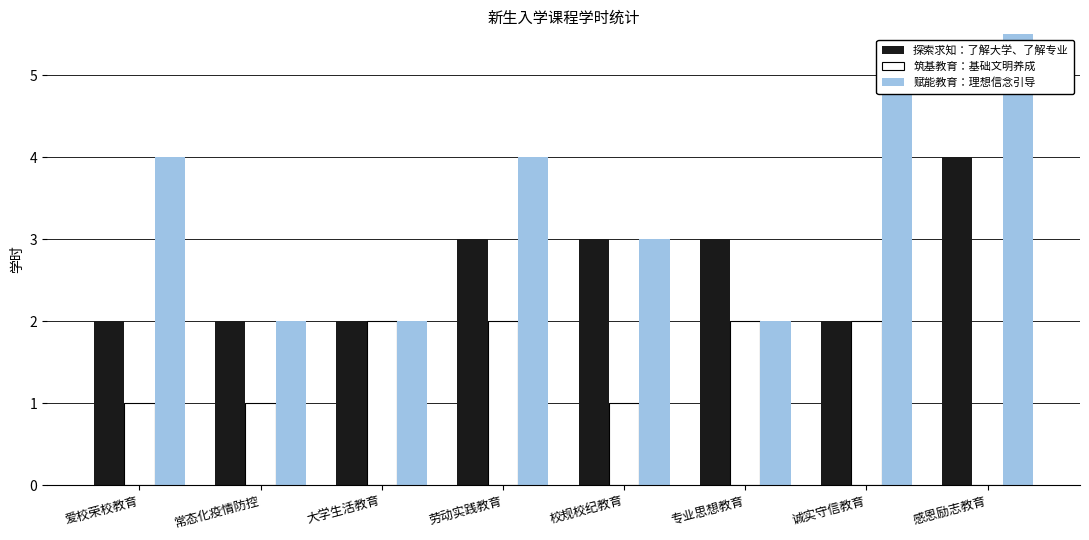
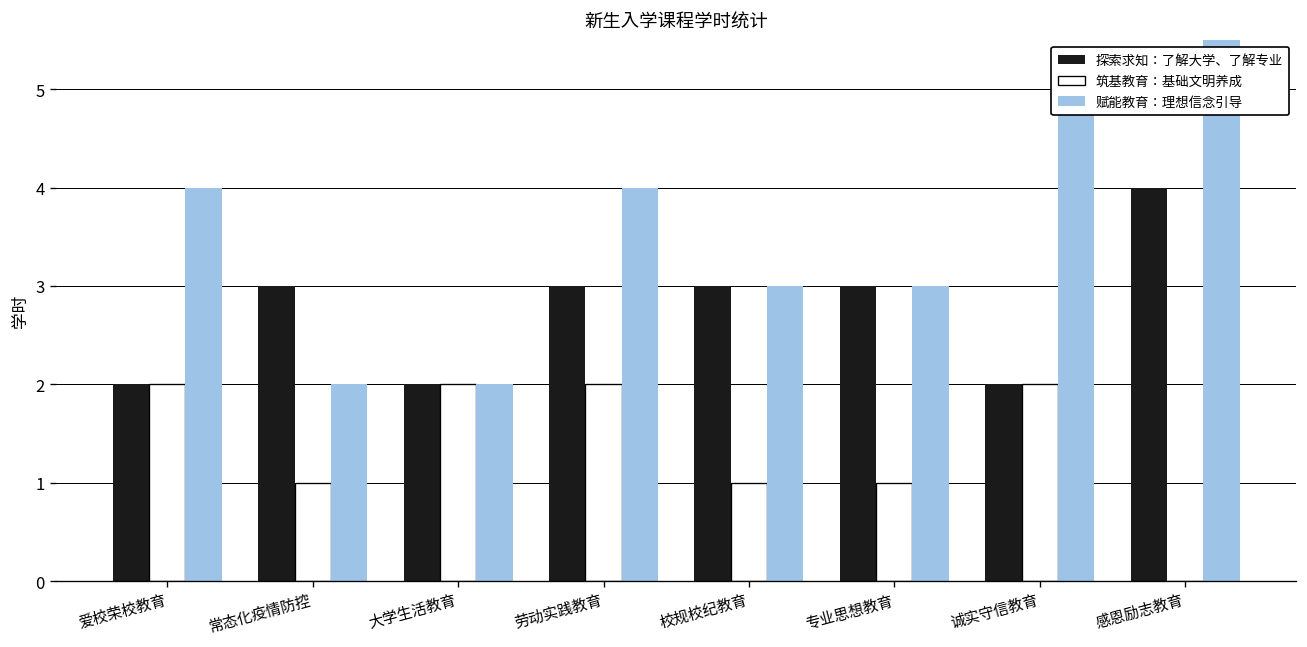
  {
    "探索求知：了解大学、了解专业": {
      "爱校荣校教育": 2,
-     "常态化疫情防控": 2,
+     "常态化疫情防控": 3,
      "大学生活教育": 2,
      "劳动实践教育": 3,
      "校规校纪教育": 3,
      "专业思想教育": 3,
      "诚实守信教育": 2,
      "感恩励志教育": 4
    },
    "筑基教育：基础文明养成": {
-     "爱校荣校教育": 1,
+     "爱校荣校教育": 2,
      "常态化疫情防控": 1,
      "大学生活教育": 2,
      "劳动实践教育": 2,
      "校规校纪教育": 1,
-     "专业思想教育": 2,
+     "专业思想教育": 1,
      "诚实守信教育": 2,
      "感恩励志教育": 0
    },
    "赋能教育：理想信念引导": {
      "爱校荣校教育": 4,
      "常态化疫情防控": 2,
      "大学生活教育": 2,
      "劳动实践教育": 4,
      "校规校纪教育": 3,
-     "专业思想教育": 2
+     "专业思想教育": 3
    }
  }
